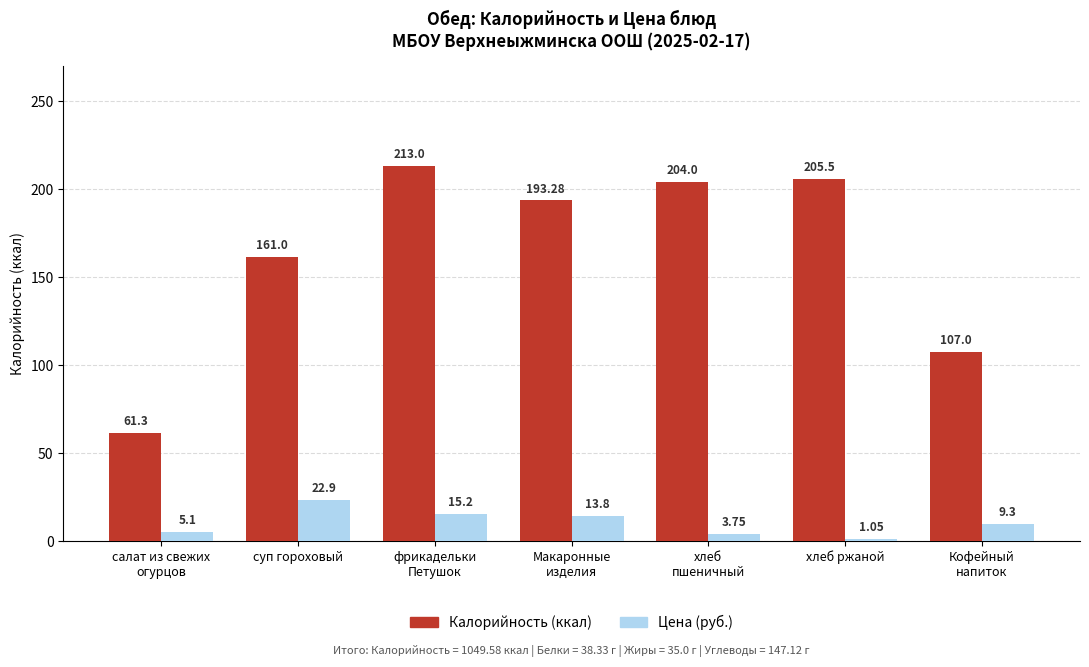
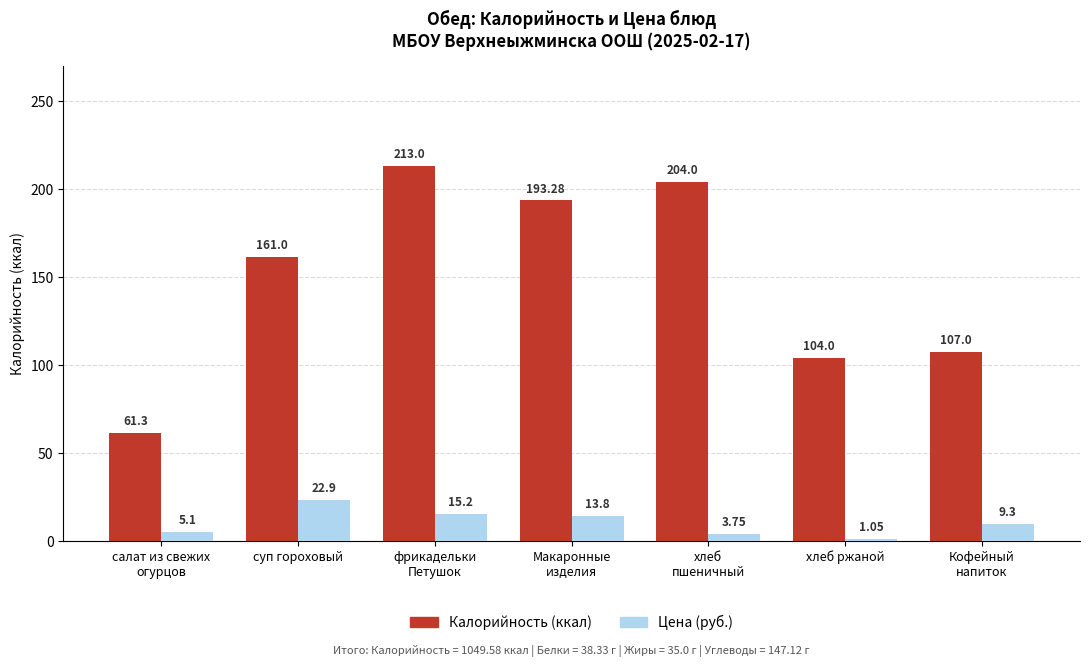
  {
    "Калорийность (ккал)": {
      "салат из свежих огурцов": 61.3,
      "суп гороховый": 161.0,
      "фрикадельки Петушок": 213.0,
      "Макаронные изделия": 193.28,
      "хлеб пшеничный": 204.0,
-     "хлеб ржаной": 205.5,
+     "хлеб ржаной": 104.0,
      "Кофейный напиток": 107.0
    },
    "Цена (руб.)": {
      "салат из свежих огурцов": 5.1,
      "суп гороховый": 22.9,
      "фрикадельки Петушок": 15.2,
      "Макаронные изделия": 13.8,
      "хлеб пшеничный": 3.75,
      "хлеб ржаной": 1.05,
      "Кофейный напиток": 9.3
    }
  }
